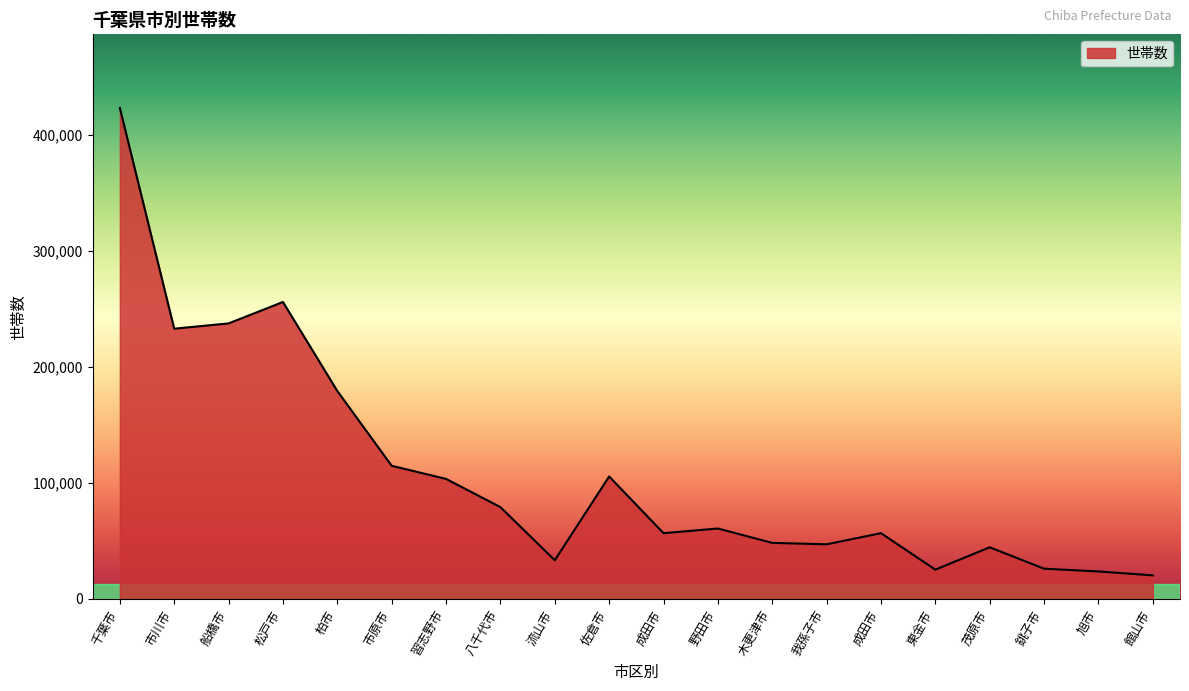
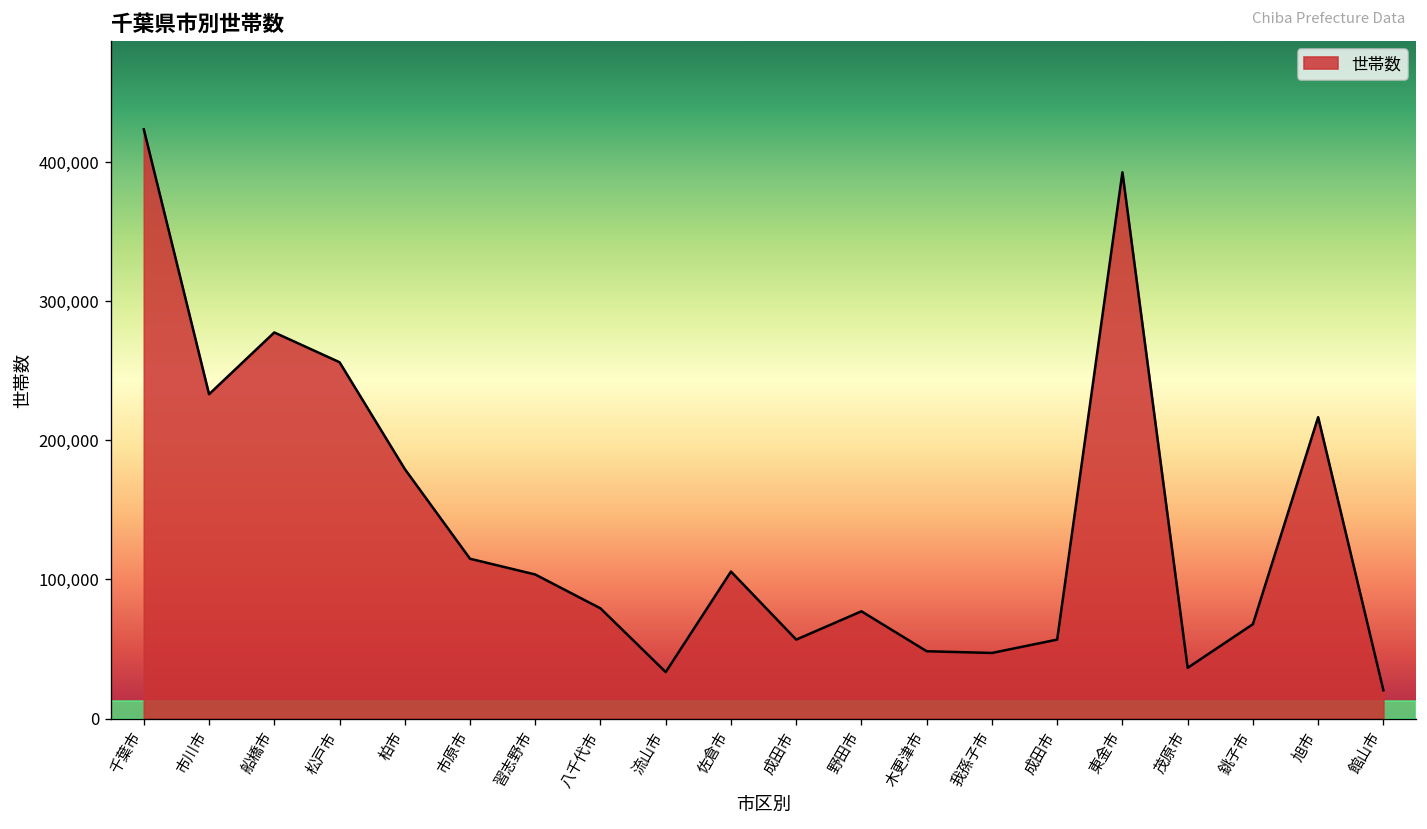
  {
    "千葉市": "423,000",
    "市川市": "233,000",
-   "船橋市": "238,000",
+   "船橋市": "277,000",
    "松戸市": "256,000",
    "柏市": "179,000",
    "市原市": "115,000",
    "習志野市": "104,000",
    "八千代市": "79,000",
    "流山市": "33,000",
    "佐倉市": "106,000",
-   "野田市": "61,000",
+   "野田市": "77,000",
    "木更津市": "48,000",
    "我孫子市": "47,000",
-   "東金市": "25,000",
-   "茂原市": "45,000",
-   "銚子市": "26,000",
-   "旭市": "24,000",
+   "東金市": "393,000",
+   "茂原市": "36,000",
+   "銚子市": "68,000",
+   "旭市": "217,000",
    "館山市": "20,000"
  }
